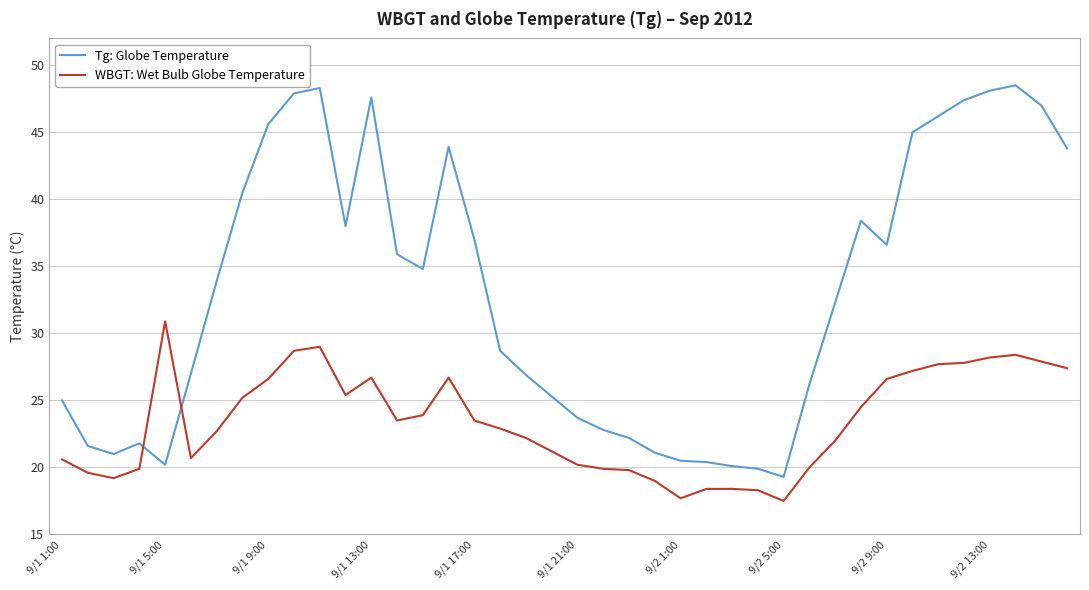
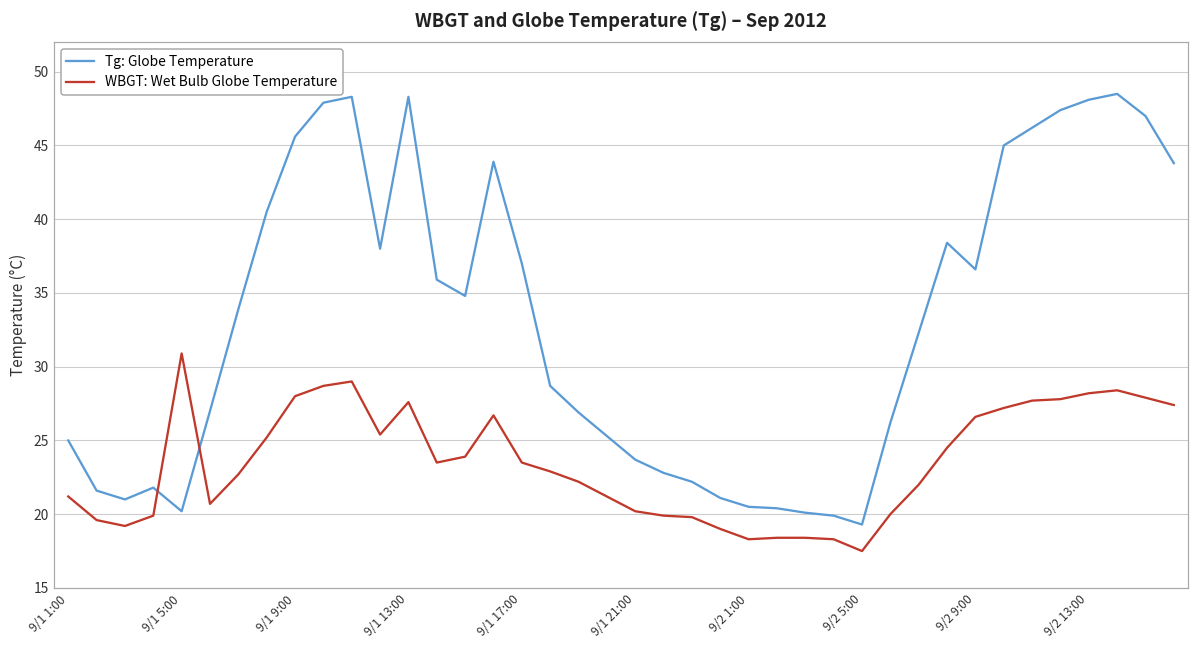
  {
    "Tg: Globe Temperature": {
      "9/1 1:00": 25.0,
      "9/1 5:00": 20.2,
      "9/1 9:00": 45.6,
-     "9/1 13:00": 47.6,
+     "9/1 13:00": 48.3,
      "9/1 17:00": 37.0,
      "9/1 21:00": 23.7,
      "9/2 1:00": 20.5,
      "9/2 5:00": 19.3,
      "9/2 9:00": 36.6,
      "9/2 13:00": 48.1
    },
    "WBGT: Wet Bulb Globe Temperature": {
-     "9/1 1:00": 20.6,
+     "9/1 1:00": 21.2,
      "9/1 5:00": 30.9,
-     "9/1 9:00": 26.6,
-     "9/1 13:00": 26.7,
+     "9/1 9:00": 28.0,
+     "9/1 13:00": 27.6,
      "9/1 17:00": 23.5,
      "9/1 21:00": 20.2,
-     "9/2 1:00": 17.7,
+     "9/2 1:00": 18.3,
      "9/2 5:00": 17.5,
      "9/2 9:00": 26.6,
      "9/2 13:00": 28.2
    }
  }
